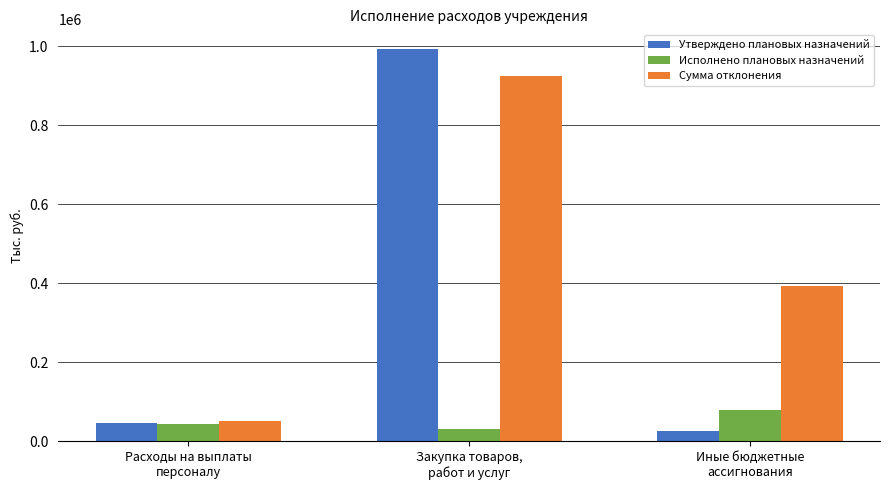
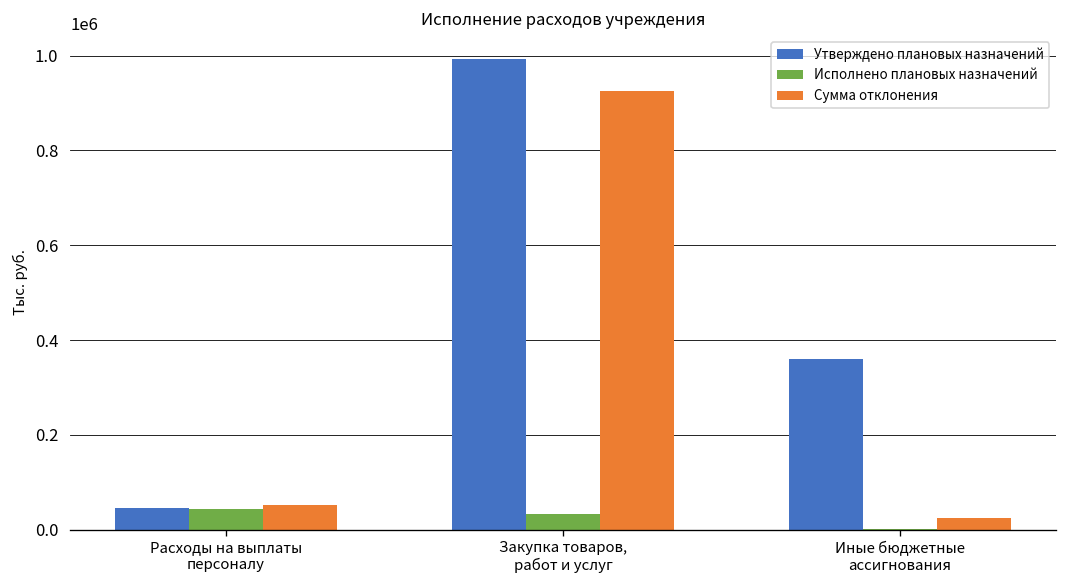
  {
    "Утверждено плановых назначений": {
      "Расходы на выплаты персоналу": 50000,
      "Закупка товаров, работ и услуг": 990000,
-     "Иные бюджетные ассигнования": 30000
+     "Иные бюджетные ассигнования": 360000
    },
    "Исполнено плановых назначений": {
      "Расходы на выплаты персоналу": 40000,
      "Закупка товаров, работ и услуг": 30000,
-     "Иные бюджетные ассигнования": 80000
+     "Иные бюджетные ассигнования": 0
    },
    "Сумма отклонения": {
      "Расходы на выплаты персоналу": 50000,
      "Закупка товаров, работ и услуг": 920000,
-     "Иные бюджетные ассигнования": 390000
+     "Иные бюджетные ассигнования": 20000
    }
  }
